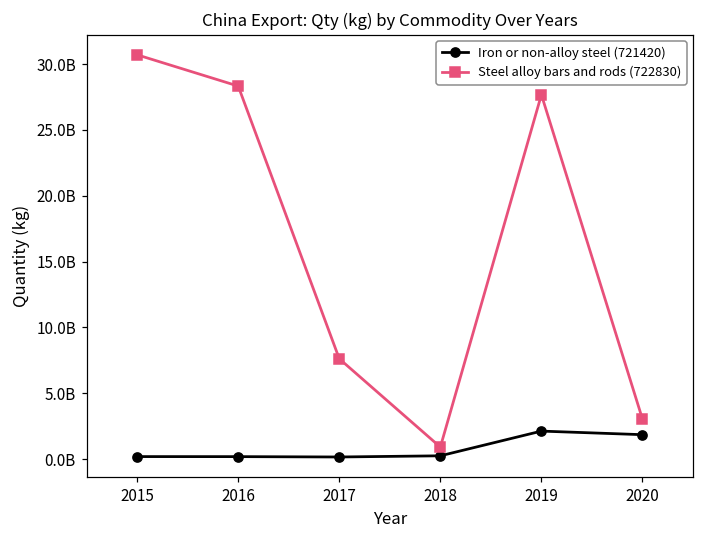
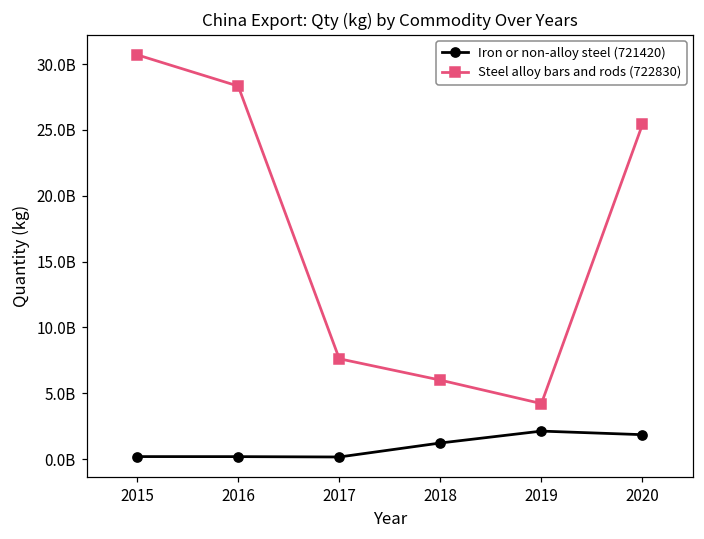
  {
    "Iron or non-alloy steel (721420)": {
      "2015": 200000000,
      "2016": 200000000,
      "2017": 200000000,
-     "2018": 200000000,
+     "2018": 1200000000,
      "2019": 2100000000,
      "2020": 1900000000
    },
    "Steel alloy bars and rods (722830)": {
      "2015": 30700000000,
      "2016": 28300000000,
      "2017": 7600000000,
-     "2018": 900000000,
-     "2019": 27700000000,
-     "2020": 3000000000
+     "2018": 6000000000,
+     "2019": 4200000000,
+     "2020": 25400000000
    }
  }
